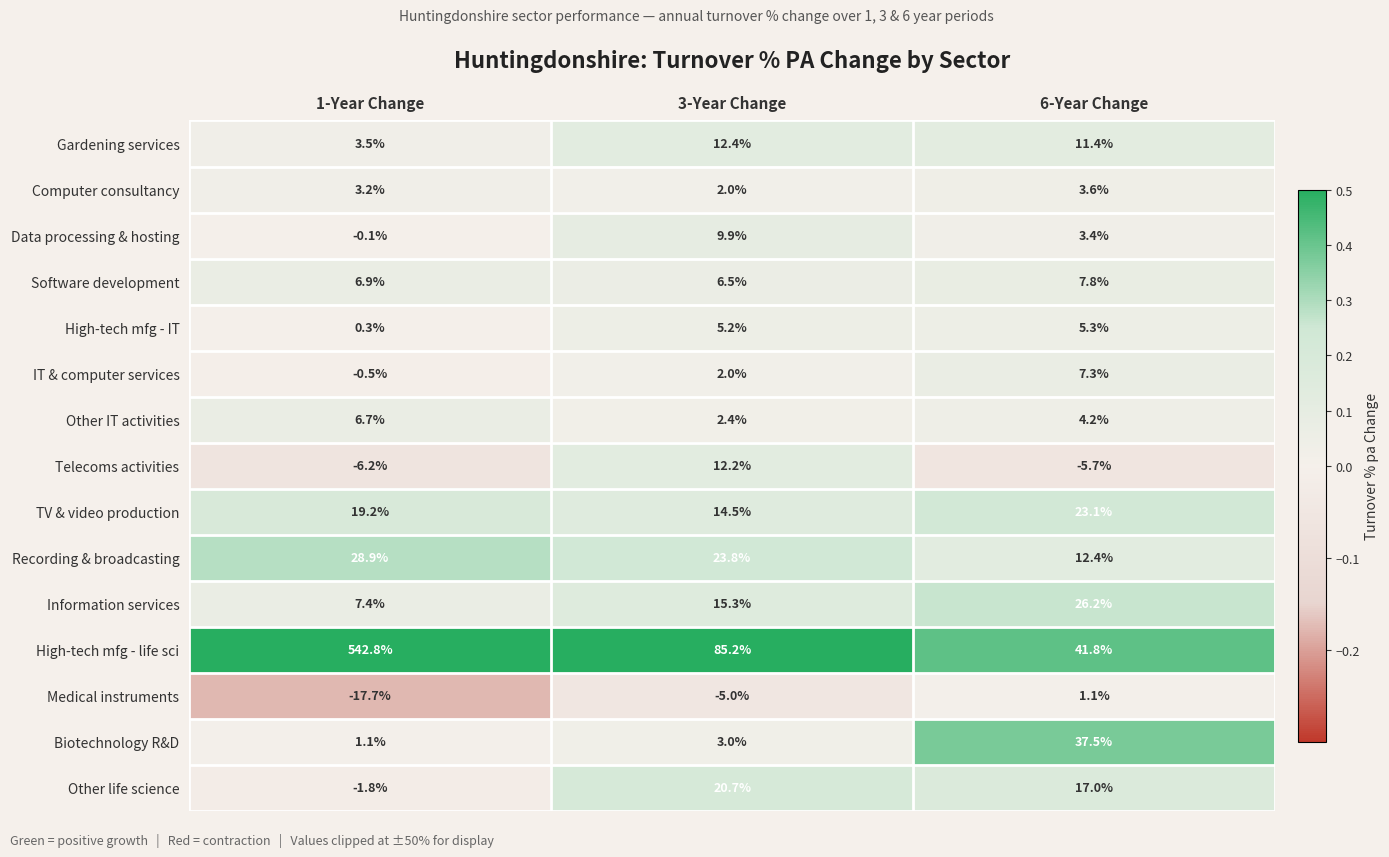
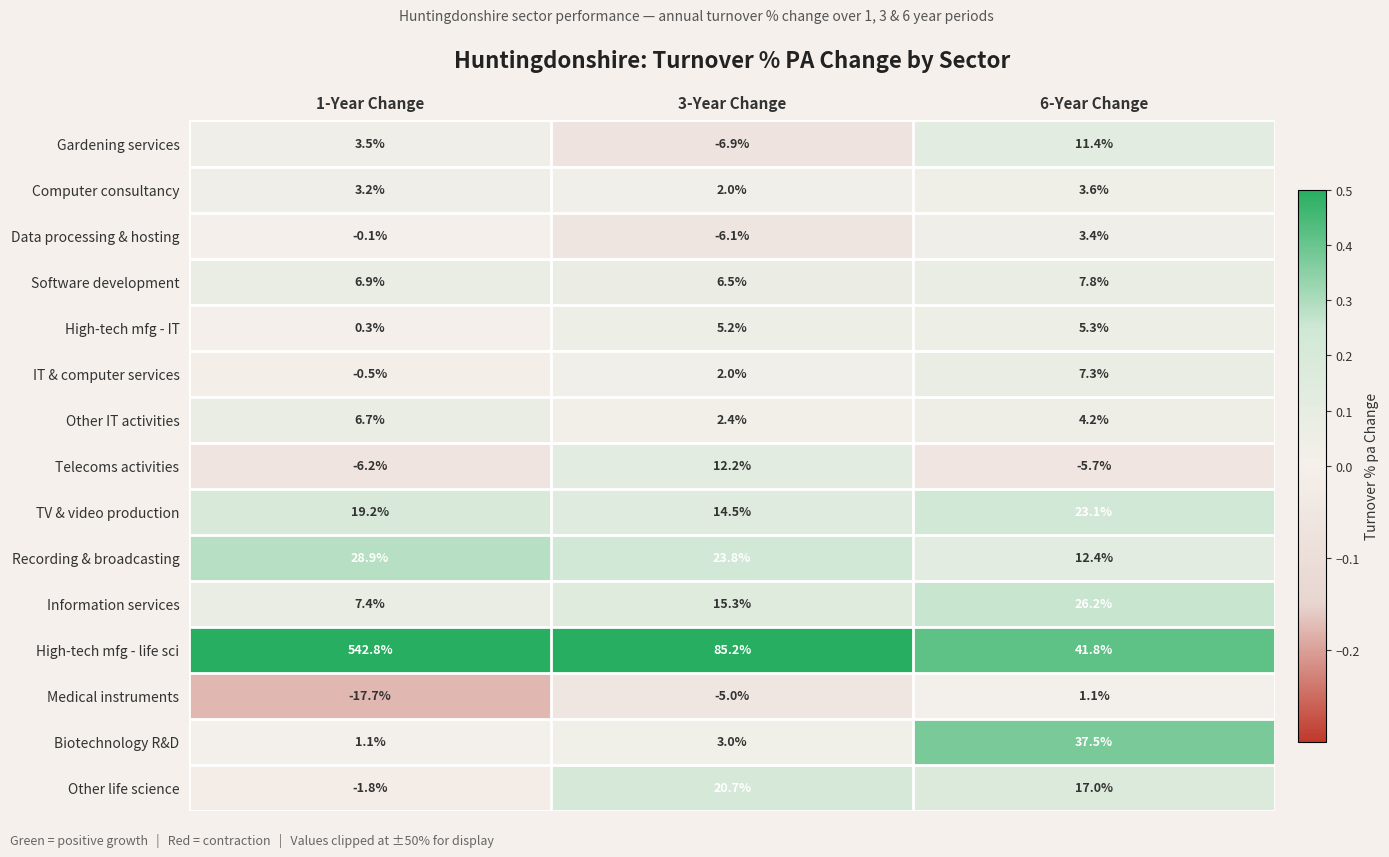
  {
    "Gardening services": {
      "1-Year Change": "3.5%",
-     "3-Year Change": "12.4%",
+     "3-Year Change": "-6.9%",
      "6-Year Change": "11.4%"
    },
    "Computer consultancy": {
      "1-Year Change": "3.2%",
      "3-Year Change": "2.0%",
      "6-Year Change": "3.6%"
    },
    "Data processing & hosting": {
      "1-Year Change": "-0.1%",
-     "3-Year Change": "9.9%",
+     "3-Year Change": "-6.1%",
      "6-Year Change": "3.4%"
    },
    "Software development": {
      "1-Year Change": "6.9%",
      "3-Year Change": "6.5%",
      "6-Year Change": "7.8%"
    },
    "High-tech mfg - IT": {
      "1-Year Change": "0.3%",
      "3-Year Change": "5.2%",
      "6-Year Change": "5.3%"
    },
    "IT & computer services": {
      "1-Year Change": "-0.5%",
      "3-Year Change": "2.0%",
      "6-Year Change": "7.3%"
    },
    "Other IT activities": {
      "1-Year Change": "6.7%",
      "3-Year Change": "2.4%",
      "6-Year Change": "4.2%"
    },
    "Telecoms activities": {
      "1-Year Change": "-6.2%",
      "3-Year Change": "12.2%",
      "6-Year Change": "-5.7%"
    },
    "TV & video production": {
      "1-Year Change": "19.2%",
      "3-Year Change": "14.5%"
    },
    "Recording & broadcasting": {
      "1-Year Change": "28.9%",
      "6-Year Change": "12.4%"
    },
    "Information services": {
      "1-Year Change": "7.4%",
      "3-Year Change": "15.3%",
      "6-Year Change": "26.2%"
    },
    "High-tech mfg - life sci": {
      "1-Year Change": "542.8%",
      "3-Year Change": "85.2%",
      "6-Year Change": "41.8%"
    },
    "Medical instruments": {
      "1-Year Change": "-17.7%",
      "3-Year Change": "-5.0%",
      "6-Year Change": "1.1%"
    },
    "Biotechnology R&D": {
      "1-Year Change": "1.1%",
      "3-Year Change": "3.0%",
      "6-Year Change": "37.5%"
    },
    "Other life science": {
      "1-Year Change": "-1.8%",
      "6-Year Change": "17.0%"
    }
  }
